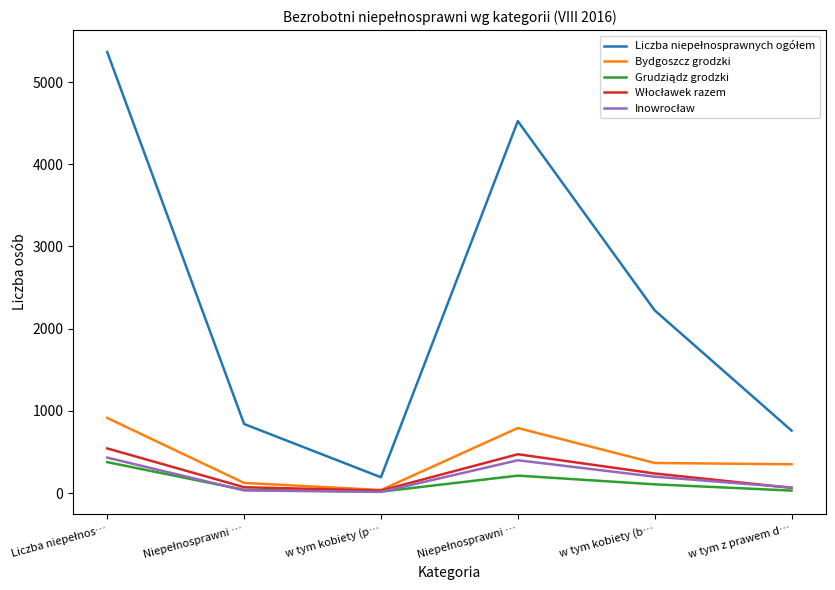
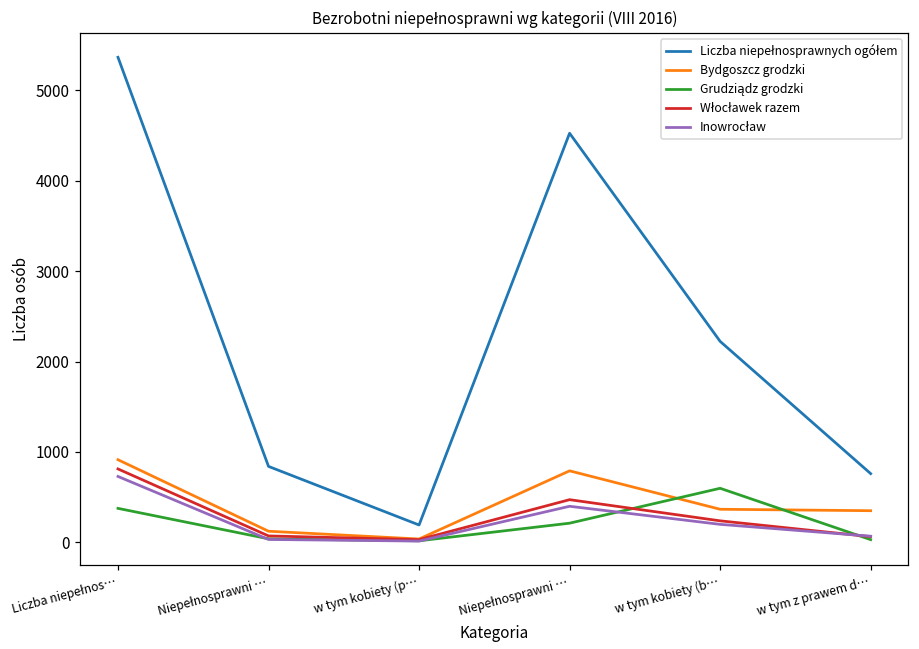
  {
    "Liczba niepełnosprawnych ogółem": {
      "Liczba niepełnos…": 5400,
      "w tym kobiety (p…": 200,
      "w tym kobiety (b…": 2200,
      "w tym z prawem d…": 800
    },
    "Bydgoszcz grodzki": {
      "Liczba niepełnos…": 900,
      "w tym kobiety (b…": 400,
      "w tym z prawem d…": 400
    },
    "Grudziądz grodzki": {
      "Liczba niepełnos…": 400,
-     "w tym kobiety (b…": 100,
+     "w tym kobiety (b…": 600,
      "w tym z prawem d…": 0
    },
    "Włocławek razem": {
-     "Liczba niepełnos…": 500,
+     "Liczba niepełnos…": 800,
      "w tym kobiety (b…": 200
    },
    "Inowrocław": {
-     "Liczba niepełnos…": 400,
+     "Liczba niepełnos…": 700,
      "w tym kobiety (b…": 200
    }
  }
